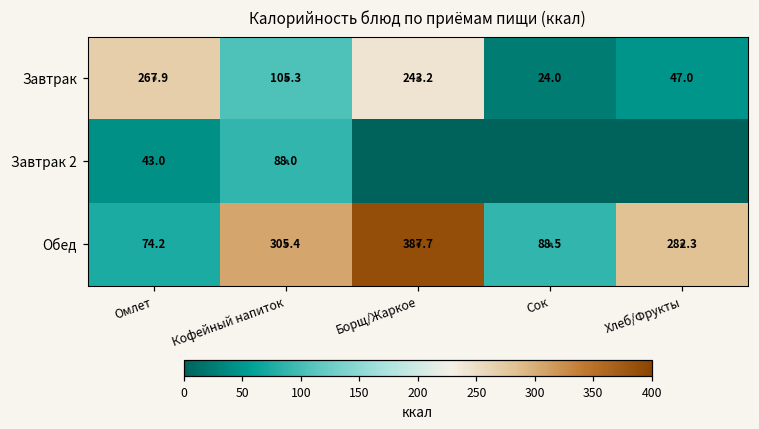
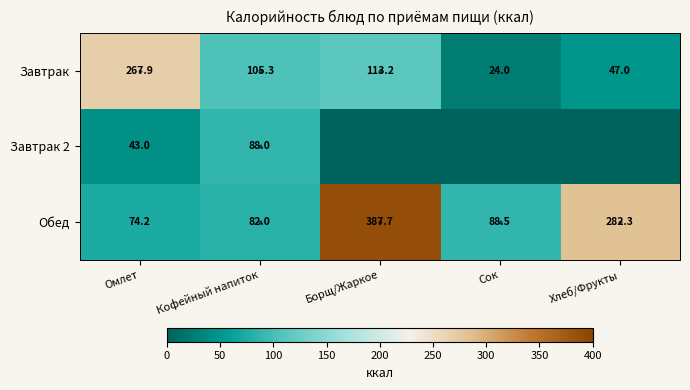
  {
    "Завтрак": {
-     "Борщ/Жаркое": 243.2,
+     "Борщ/Жаркое": 113.2,
      "Сок": 24.0,
      "Хлеб/Фрукты": 47.0
    },
    "Завтрак 2": {
      "Омлет": 43.0
    },
    "Обед": {
      "Омлет": 74.2,
-     "Кофейный напиток": 305.4
+     "Кофейный напиток": 82.0
    }
  }
